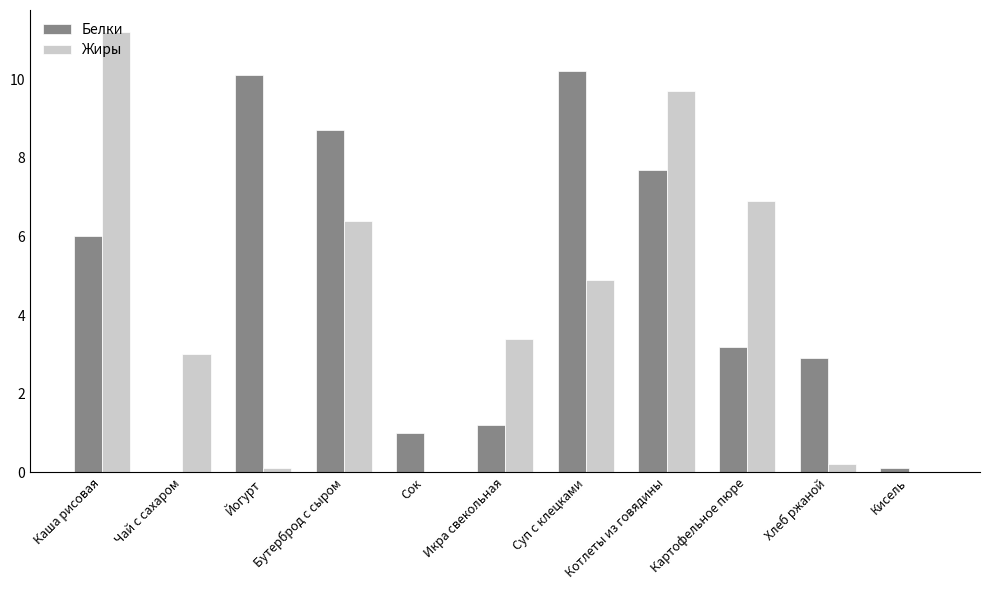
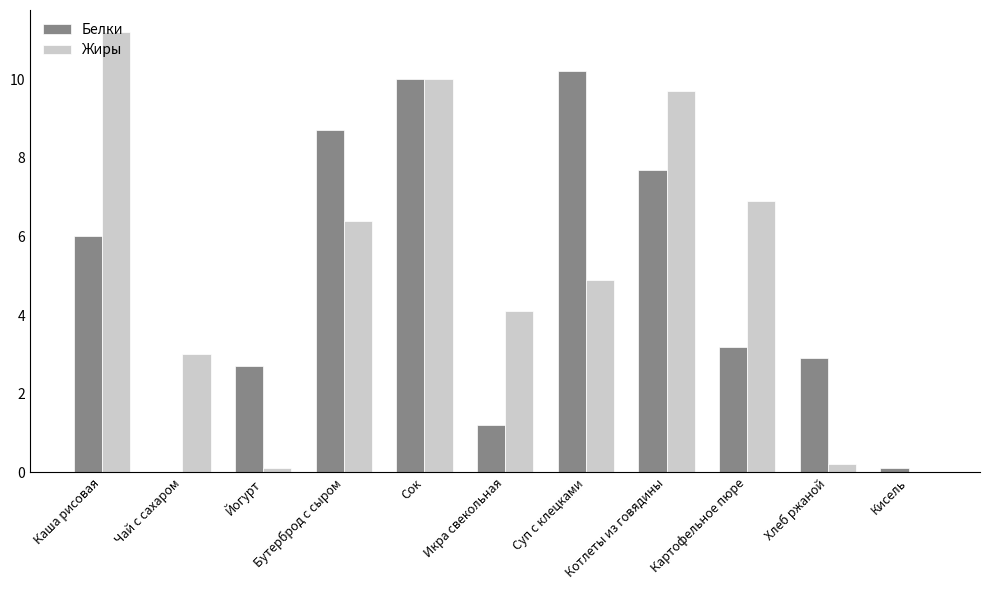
  {
    "Белки": {
      "Каша рисовая": 6.0,
      "Чай с сахаром": 0.0,
-     "Йогурт": 10.1,
+     "Йогурт": 2.7,
      "Бутерброд с сыром": 8.7,
-     "Сок": 1,
+     "Сок": 10,
      "Икра свекольная": 1.2,
      "Суп с клецками": 10.2,
      "Котлеты из говядины": 7.7,
      "Картофельное пюре": 3.2,
      "Хлеб ржаной": 2.9,
      "Кисель": 0.1
    },
    "Жиры": {
      "Каша рисовая": 11.2,
      "Чай с сахаром": 3.0,
      "Йогурт": 0.1,
      "Бутерброд с сыром": 6.4,
-     "Сок": 0,
-     "Икра свекольная": 3.4,
+     "Сок": 10,
+     "Икра свекольная": 4.1,
      "Суп с клецками": 4.9,
      "Котлеты из говядины": 9.7,
      "Картофельное пюре": 6.9,
      "Хлеб ржаной": 0.2,
      "Кисель": 0.0
    }
  }
